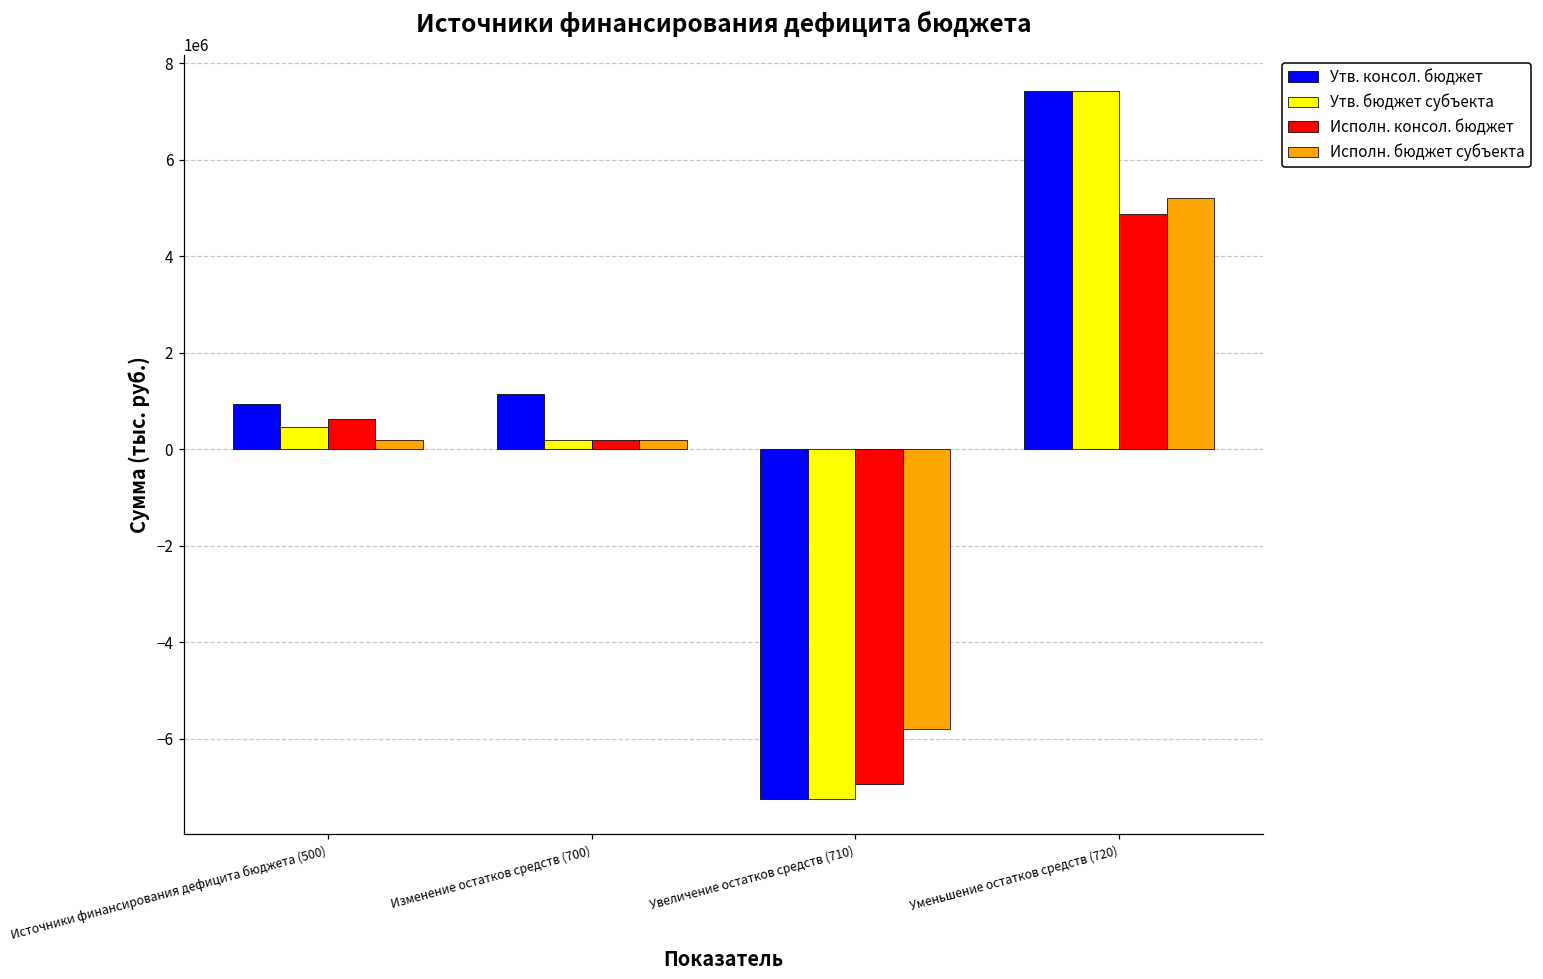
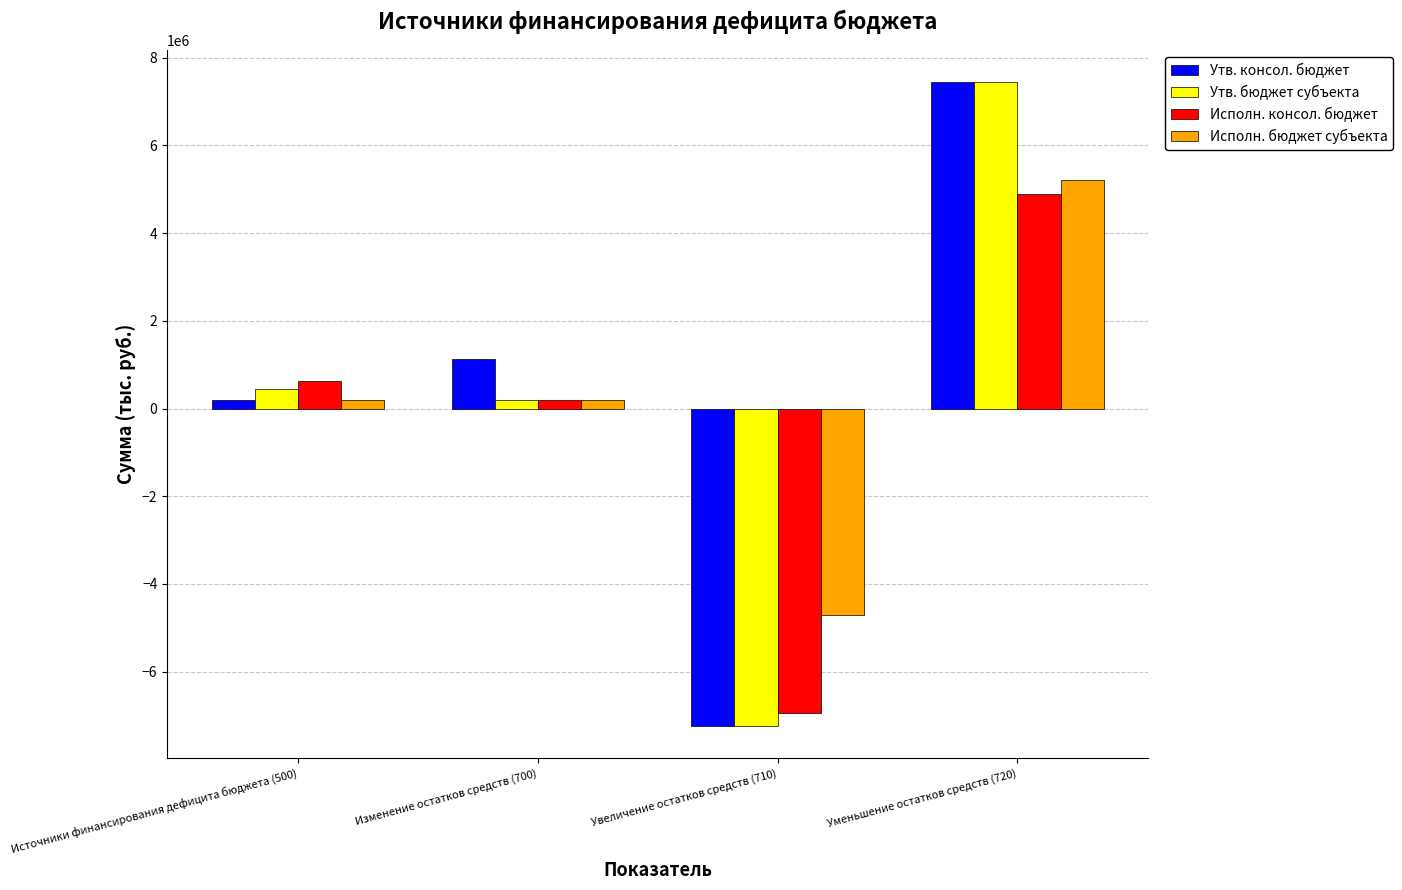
  {
    "Утв. консол. бюджет": {
-     "Источники финансирования дефицита бюджета (500)": 900000,
+     "Источники финансирования дефицита бюджета (500)": 200000,
      "Изменение остатков средств (700)": 1100000,
      "Увеличение остатков средств (710)": -7200000,
      "Уменьшение остатков средств (720)": 7400000
    },
    "Утв. бюджет субъекта": {
      "Источники финансирования дефицита бюджета (500)": 500000,
      "Изменение остатков средств (700)": 200000,
      "Увеличение остатков средств (710)": -7200000,
      "Уменьшение остатков средств (720)": 7400000
    },
    "Исполн. консол. бюджет": {
      "Источники финансирования дефицита бюджета (500)": 600000,
      "Изменение остатков средств (700)": 200000,
      "Увеличение остатков средств (710)": -6900000,
      "Уменьшение остатков средств (720)": 4900000
    },
    "Исполн. бюджет субъекта": {
      "Источники финансирования дефицита бюджета (500)": 200000,
      "Изменение остатков средств (700)": 200000,
-     "Увеличение остатков средств (710)": -5800000,
+     "Увеличение остатков средств (710)": -4700000,
      "Уменьшение остатков средств (720)": 5200000
    }
  }
